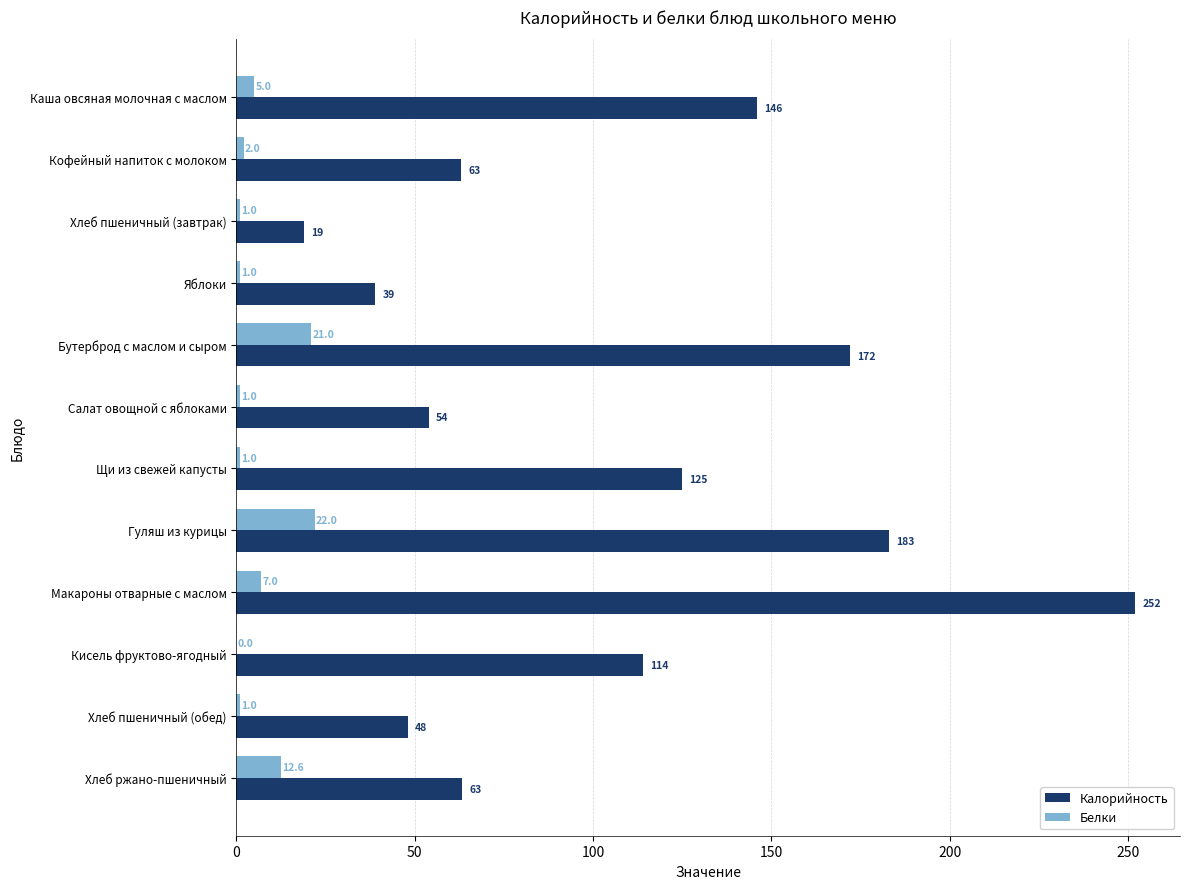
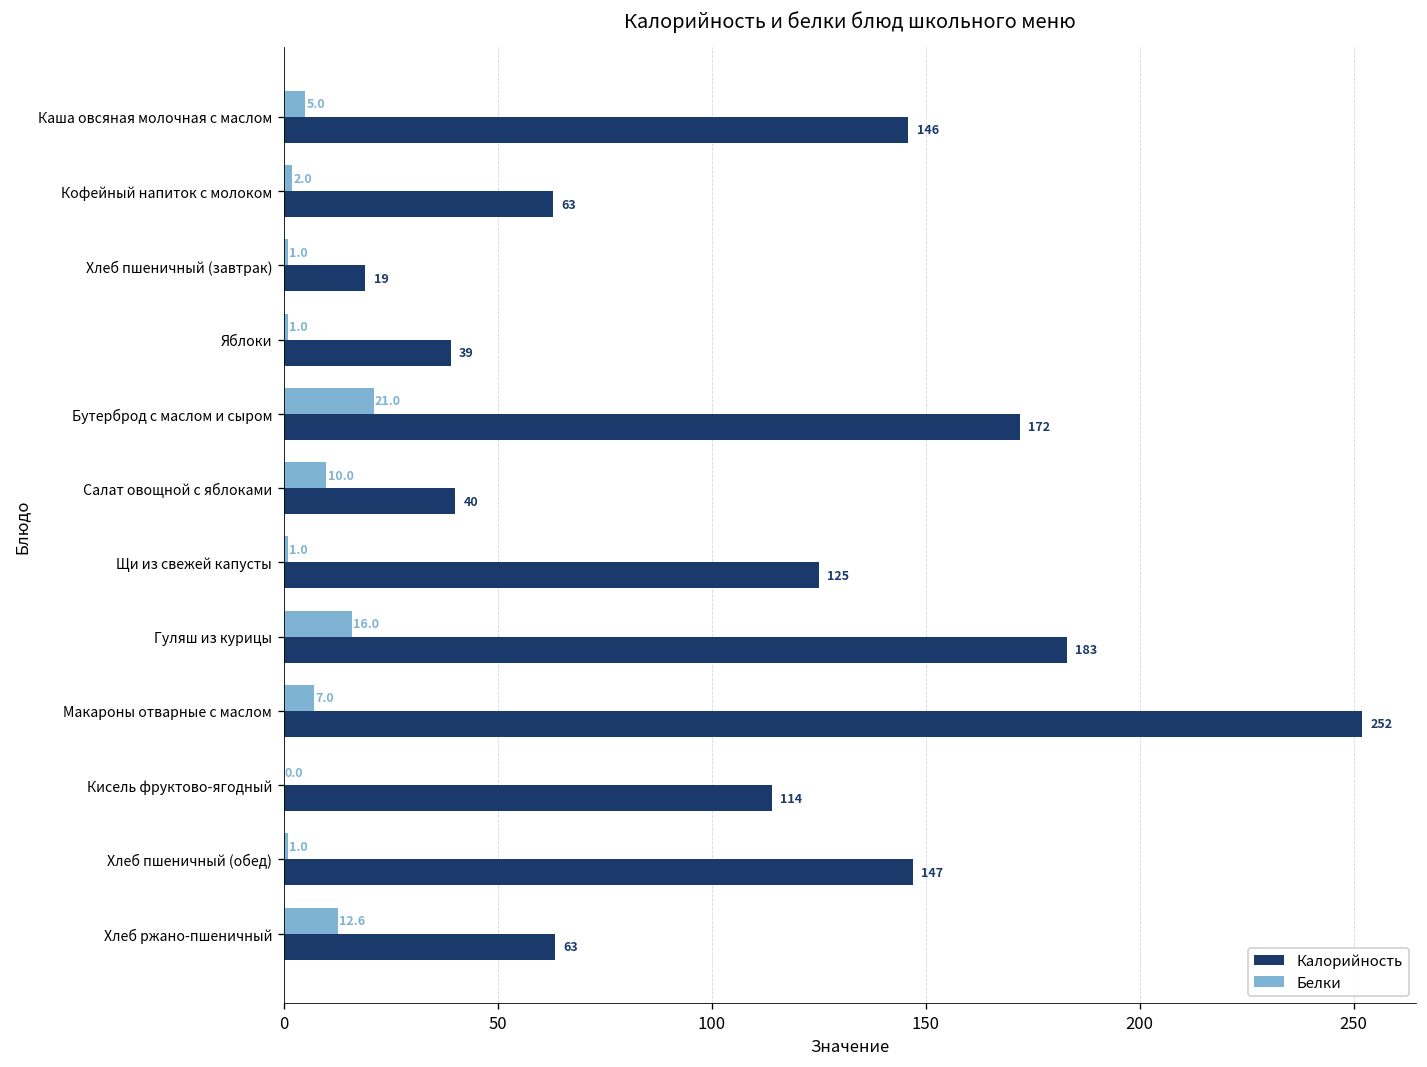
  {
    "Калорийность": {
      "Каша овсяная молочная с маслом": 146,
      "Кофейный напиток с молоком": 63,
      "Хлеб пшеничный (завтрак)": 19,
      "Яблоки": 39,
      "Бутерброд с маслом и сыром": 172,
-     "Салат овощной с яблоками": 54,
+     "Салат овощной с яблоками": 40,
      "Щи из свежей капусты": 125,
      "Гуляш из курицы": 183,
      "Макароны отварные с маслом": 252,
      "Кисель фруктово-ягодный": 114,
-     "Хлеб пшеничный (обед)": 48,
+     "Хлеб пшеничный (обед)": 147,
      "Хлеб ржано-пшеничный": 63
    },
    "Белки": {
      "Каша овсяная молочная с маслом": 5.0,
      "Кофейный напиток с молоком": 2.0,
      "Хлеб пшеничный (завтрак)": 1.0,
      "Яблоки": 1.0,
      "Бутерброд с маслом и сыром": 21.0,
-     "Салат овощной с яблоками": 1.0,
+     "Салат овощной с яблоками": 10.0,
      "Щи из свежей капусты": 1.0,
-     "Гуляш из курицы": 22.0,
+     "Гуляш из курицы": 16.0,
      "Макароны отварные с маслом": 7.0,
      "Кисель фруктово-ягодный": 0.0,
      "Хлеб пшеничный (обед)": 1.0,
      "Хлеб ржано-пшеничный": 12.6
    }
  }
